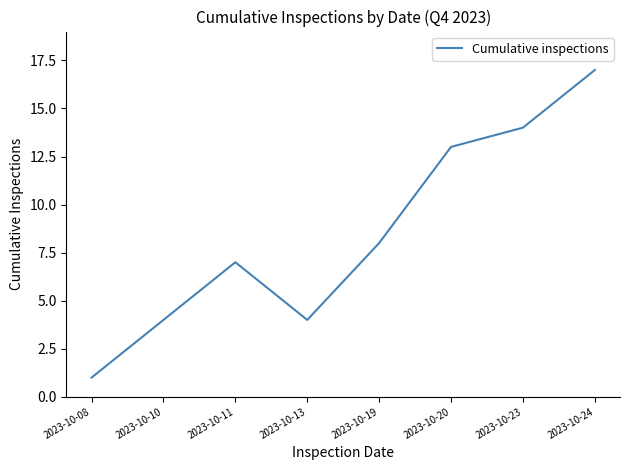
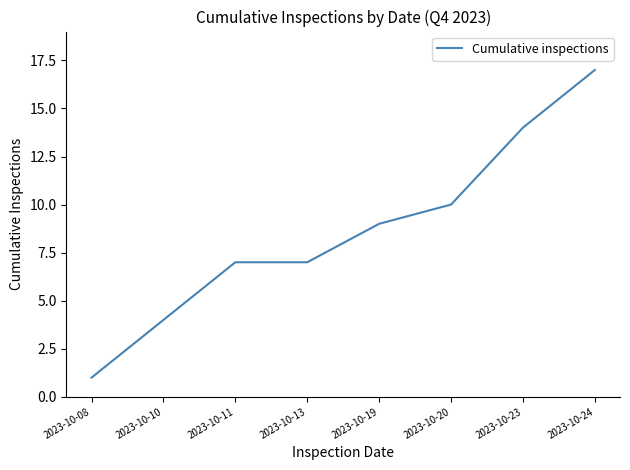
  {
    "2023-10-08": 1,
    "2023-10-10": 4,
    "2023-10-11": 7,
-   "2023-10-13": 4,
-   "2023-10-19": 8,
-   "2023-10-20": 13,
+   "2023-10-13": 7,
+   "2023-10-19": 9,
+   "2023-10-20": 10,
    "2023-10-23": 14,
    "2023-10-24": 17
  }
